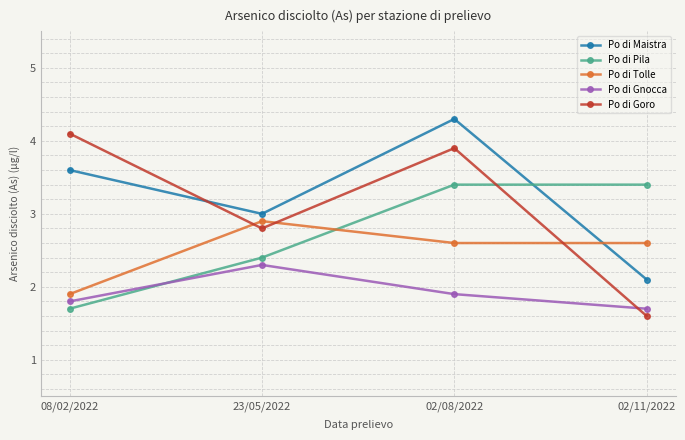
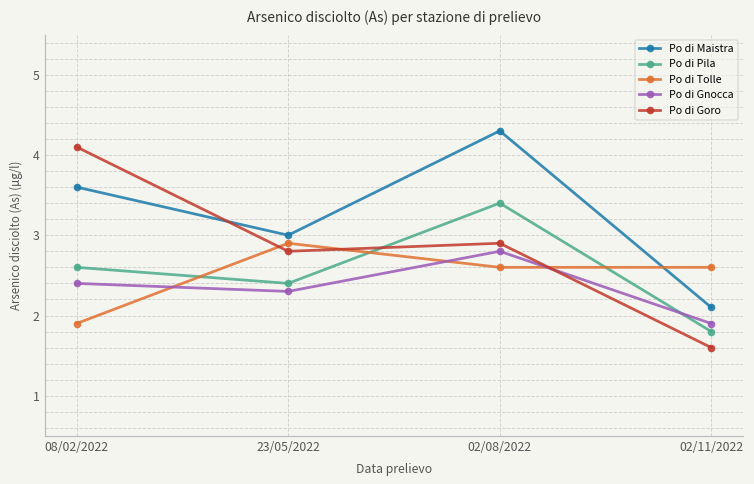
  {
    "Po di Maistra": {
      "08/02/2022": 3.6,
      "23/05/2022": 3.0,
      "02/08/2022": 4.3,
      "02/11/2022": 2.1
    },
    "Po di Pila": {
-     "08/02/2022": 1.7,
+     "08/02/2022": 2.6,
      "23/05/2022": 2.4,
      "02/08/2022": 3.4,
-     "02/11/2022": 3.4
+     "02/11/2022": 1.8
    },
    "Po di Tolle": {
      "08/02/2022": 1.9,
      "23/05/2022": 2.9,
      "02/08/2022": 2.6,
      "02/11/2022": 2.6
    },
    "Po di Gnocca": {
-     "08/02/2022": 1.8,
+     "08/02/2022": 2.4,
      "23/05/2022": 2.3,
-     "02/08/2022": 1.9,
-     "02/11/2022": 1.7
+     "02/08/2022": 2.8,
+     "02/11/2022": 1.9
    },
    "Po di Goro": {
      "08/02/2022": 4.1,
      "23/05/2022": 2.8,
-     "02/08/2022": 3.9,
+     "02/08/2022": 2.9,
      "02/11/2022": 1.6
    }
  }
